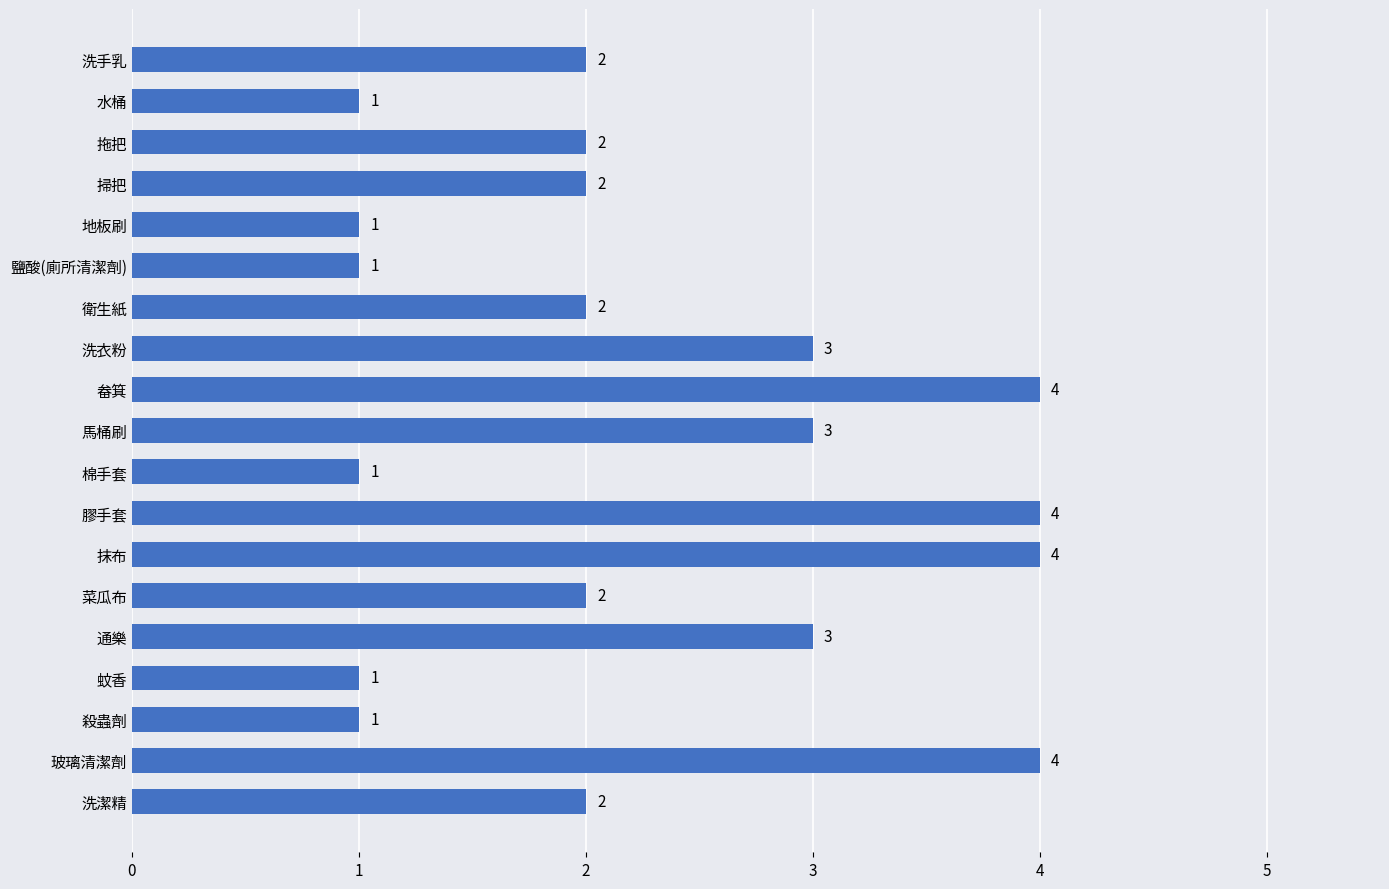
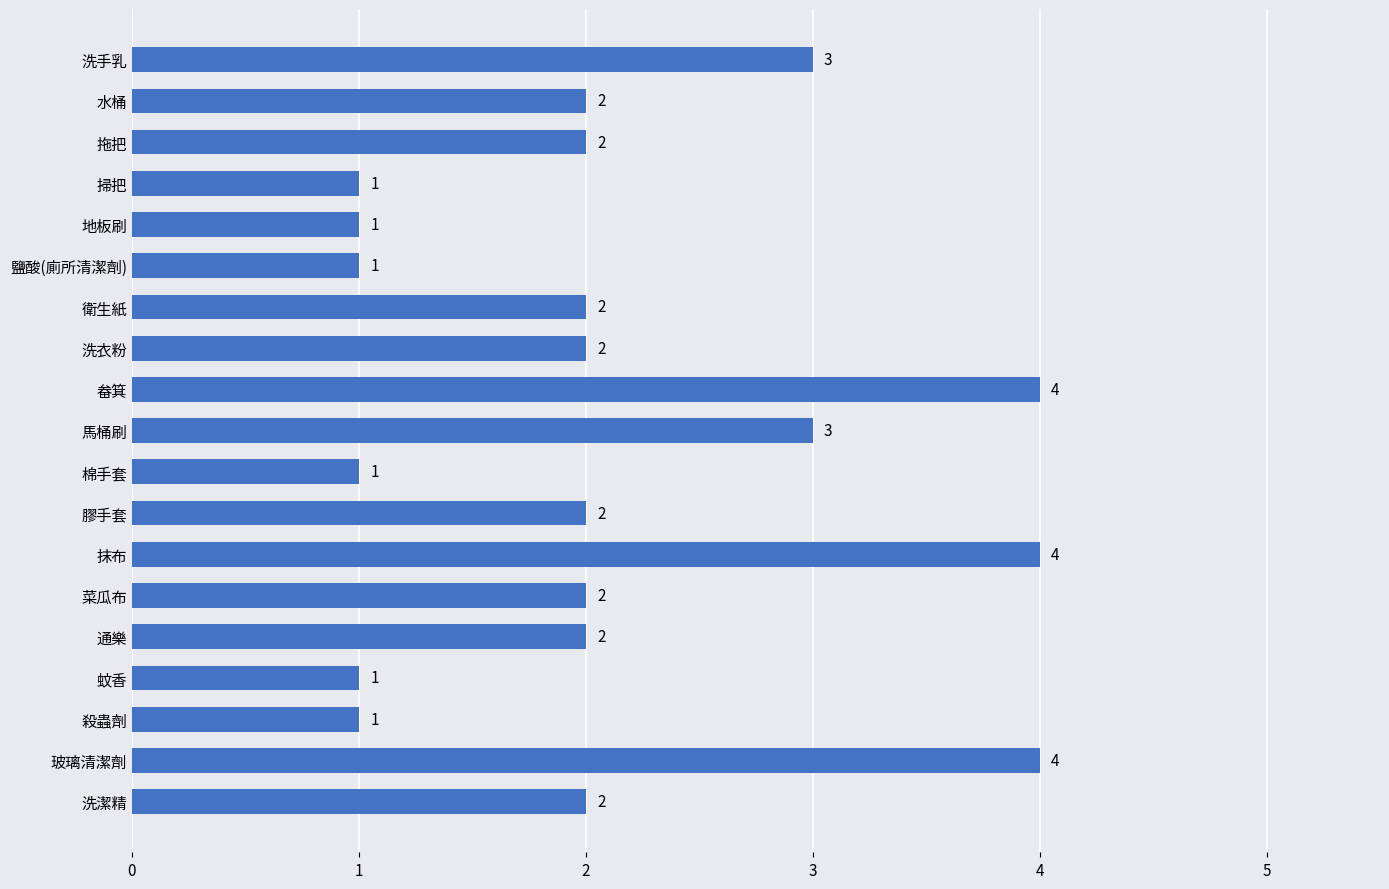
  {
-   "洗手乳": 2,
-   "水桶": 1,
+   "洗手乳": 3,
+   "水桶": 2,
    "拖把": 2,
-   "掃把": 2,
+   "掃把": 1,
    "地板刷": 1,
    "鹽酸(廁所清潔劑)": 1,
    "衛生紙": 2,
-   "洗衣粉": 3,
+   "洗衣粉": 2,
    "畚箕": 4,
    "馬桶刷": 3,
    "棉手套": 1,
-   "膠手套": 4,
+   "膠手套": 2,
    "抹布": 4,
    "菜瓜布": 2,
-   "通樂": 3,
+   "通樂": 2,
    "蚊香": 1,
    "殺蟲劑": 1,
    "玻璃清潔劑": 4,
    "洗潔精": 2
  }
